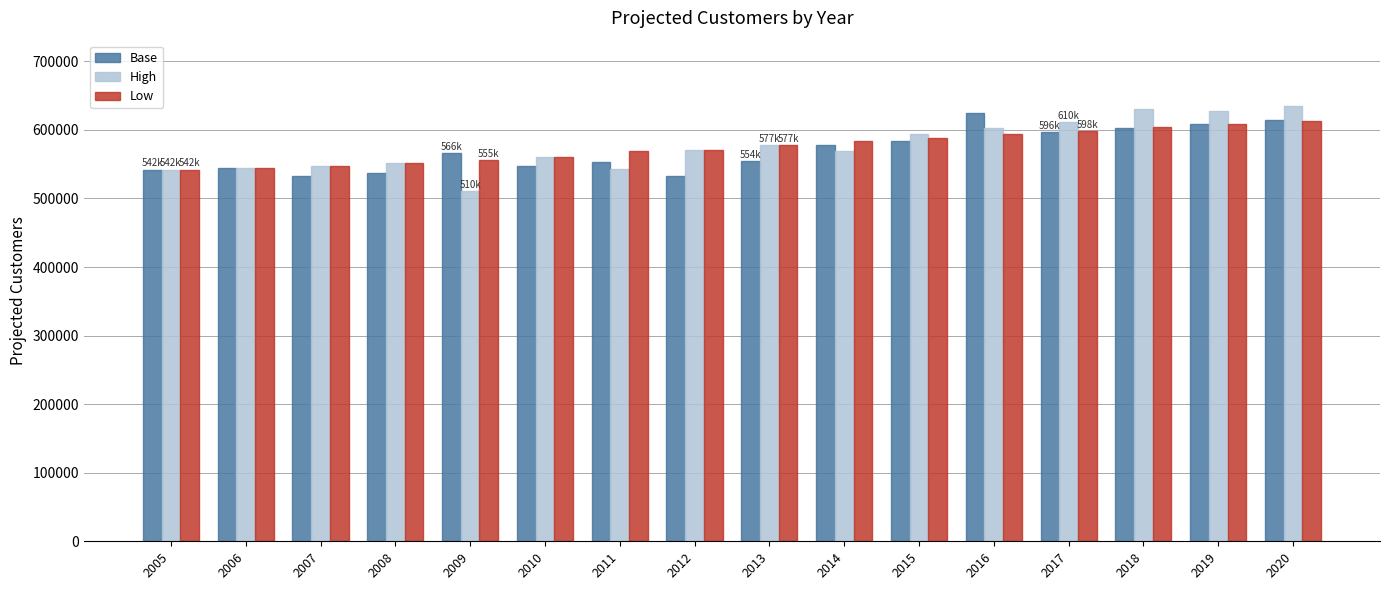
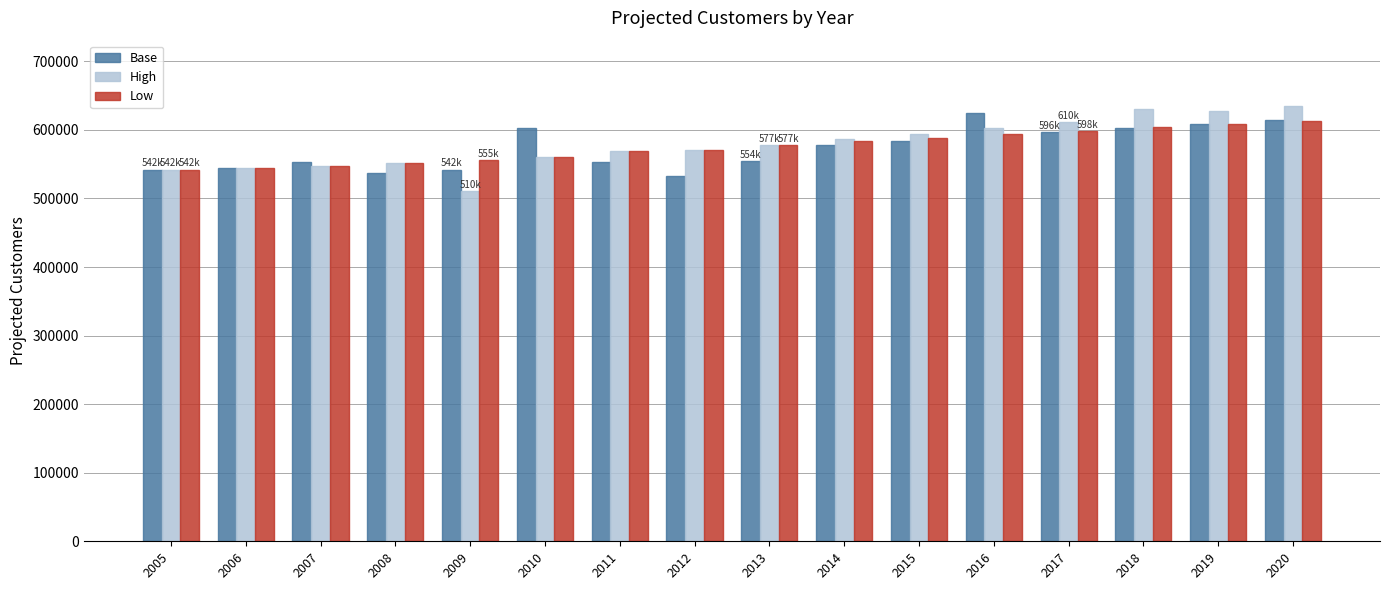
  {
    "Base": {
      "2005": "542k",
-     "2007": "530000",
-     "2009": "566k",
-     "2010": "550000",
+     "2007": "550000",
+     "2009": "542k",
+     "2010": "600000",
      "2013": "554k",
      "2017": "596k"
    },
    "High": {
      "2006": "540000",
      "2007": "550000",
      "2008": "550000",
      "2010": "560000",
-     "2011": "540000",
+     "2011": "570000",
      "2012": "570000",
-     "2014": "570000",
+     "2014": "590000",
      "2015": "590000",
      "2016": "600000",
      "2018": "630000",
      "2019": "630000",
      "2020": "630000"
    },
    "Low": {
      "2005": "542k",
      "2013": "577k"
    }
  }
